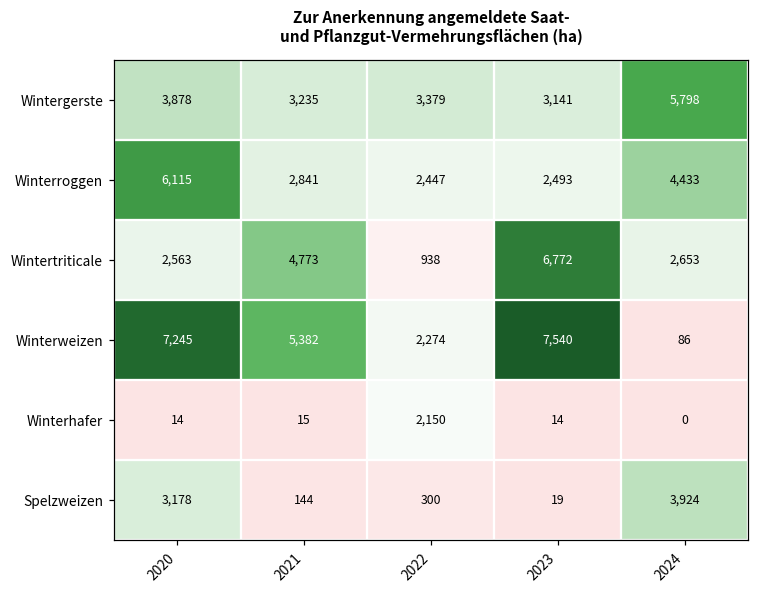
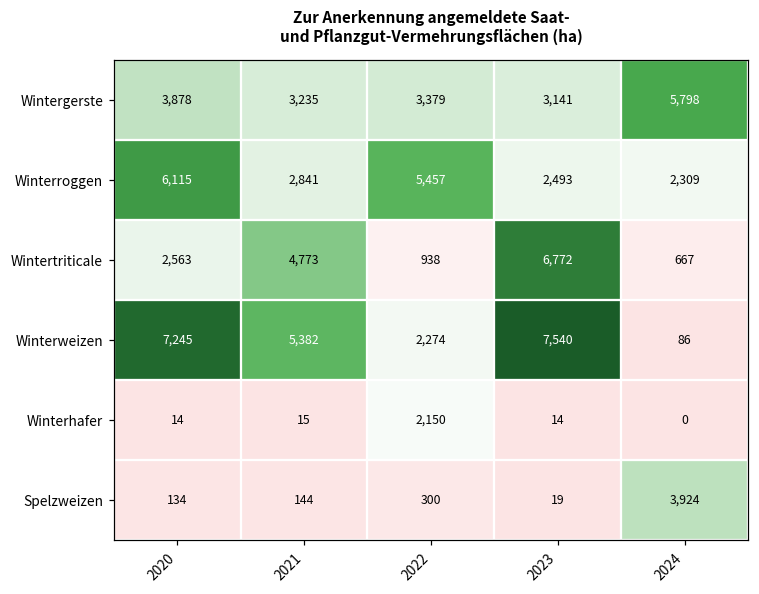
  {
    "Wintergerste": {
      "2020": "3,878",
      "2021": "3,235",
      "2022": "3,379",
      "2023": "3,141",
      "2024": "5,798"
    },
    "Winterroggen": {
      "2020": "6,115",
      "2021": "2,841",
-     "2022": "2,447",
+     "2022": "5,457",
      "2023": "2,493",
-     "2024": "4,433"
+     "2024": "2,309"
    },
    "Wintertriticale": {
      "2020": "2,563",
      "2021": "4,773",
      "2022": "938",
      "2023": "6,772",
-     "2024": "2,653"
+     "2024": "667"
    },
    "Winterweizen": {
      "2020": "7,245",
      "2021": "5,382",
      "2022": "2,274",
      "2023": "7,540",
      "2024": "86"
    },
    "Winterhafer": {
      "2020": "14",
      "2021": "15",
      "2022": "2,150",
      "2023": "14",
      "2024": "0"
    },
    "Spelzweizen": {
-     "2020": "3,178",
+     "2020": "134",
      "2021": "144",
      "2022": "300",
      "2023": "19",
      "2024": "3,924"
    }
  }
